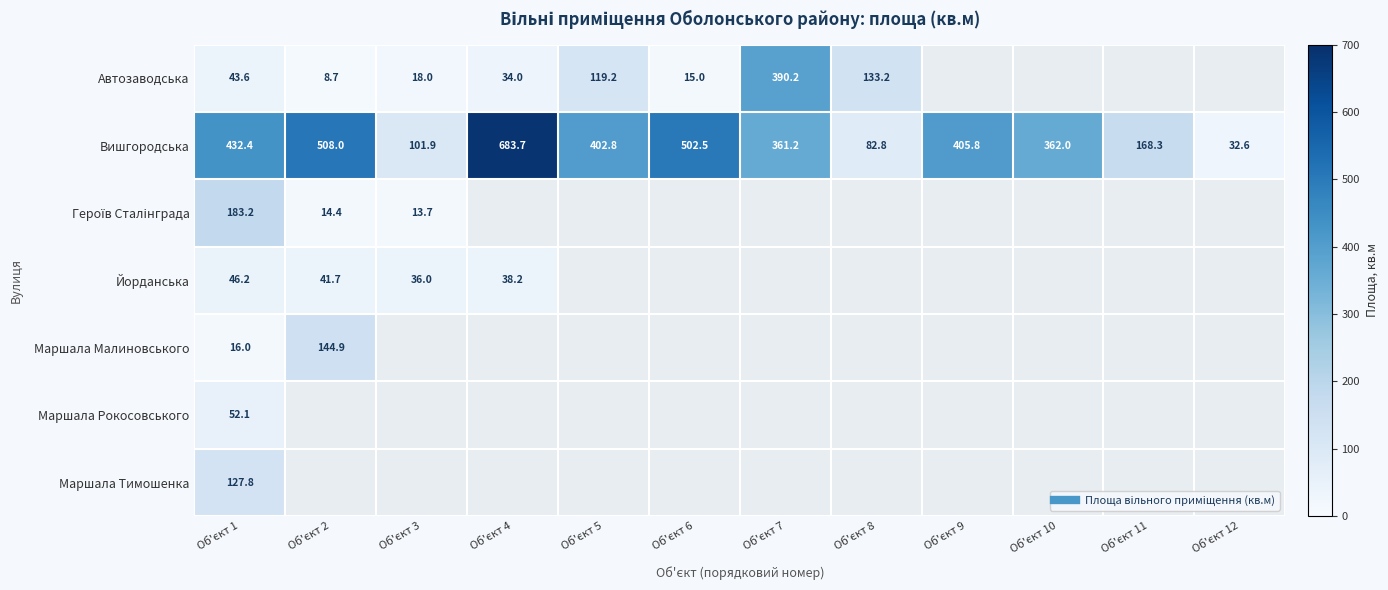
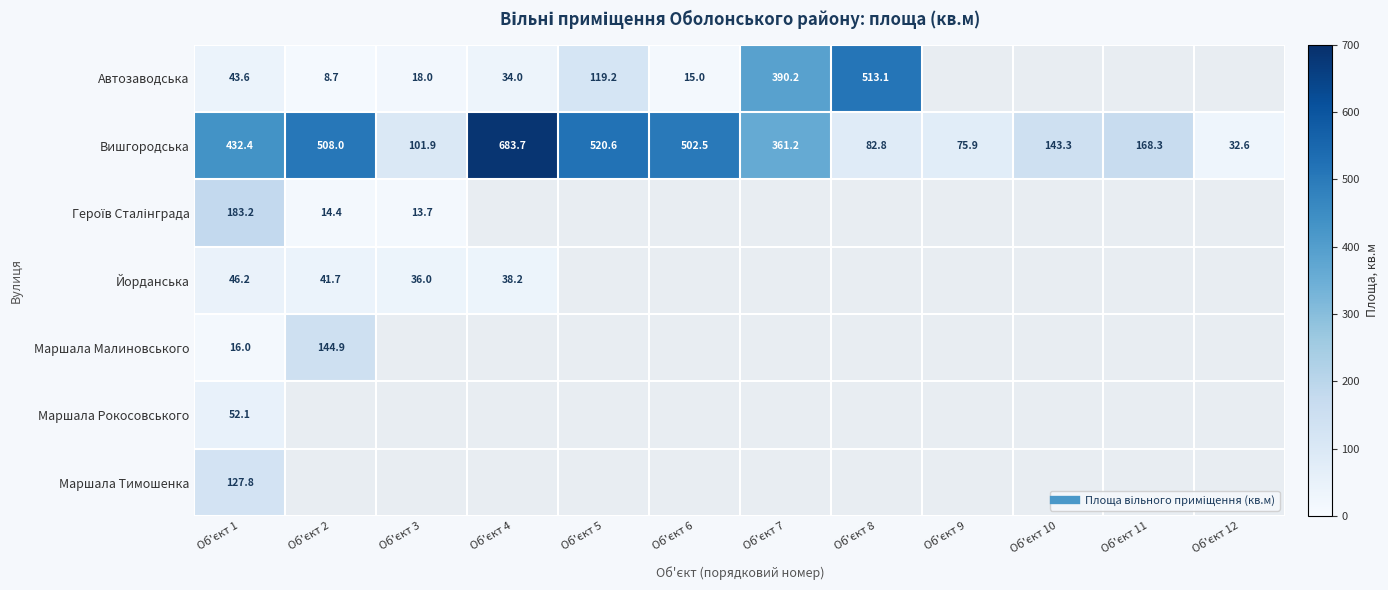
  {
    "Автозаводська": {
      "Об'єкт 1": 43.6,
      "Об'єкт 2": 8.7,
      "Об'єкт 3": 18.0,
      "Об'єкт 4": 34.0,
      "Об'єкт 5": 119.2,
      "Об'єкт 6": 15.0,
      "Об'єкт 7": 390.2,
-     "Об'єкт 8": 133.2
+     "Об'єкт 8": 513.1
    },
    "Вишгородська": {
      "Об'єкт 1": 432.4,
      "Об'єкт 2": 508.0,
      "Об'єкт 3": 101.9,
      "Об'єкт 4": 683.7,
-     "Об'єкт 5": 402.8,
+     "Об'єкт 5": 520.6,
      "Об'єкт 6": 502.5,
      "Об'єкт 7": 361.2,
      "Об'єкт 8": 82.8,
-     "Об'єкт 9": 405.8,
-     "Об'єкт 10": 362.0,
+     "Об'єкт 9": 75.9,
+     "Об'єкт 10": 143.3,
      "Об'єкт 11": 168.3,
      "Об'єкт 12": 32.6
    },
    "Героїв Сталінграда": {
      "Об'єкт 1": 183.2,
      "Об'єкт 2": 14.4,
      "Об'єкт 3": 13.7
    },
    "Йорданська": {
      "Об'єкт 1": 46.2,
      "Об'єкт 2": 41.7,
      "Об'єкт 3": 36.0,
      "Об'єкт 4": 38.2
    },
    "Маршала Малиновського": {
      "Об'єкт 1": 16.0,
      "Об'єкт 2": 144.9
    },
    "Маршала Рокосовського": {
      "Об'єкт 1": 52.1
    },
    "Маршала Тимошенка": {
      "Об'єкт 1": 127.8
    }
  }
